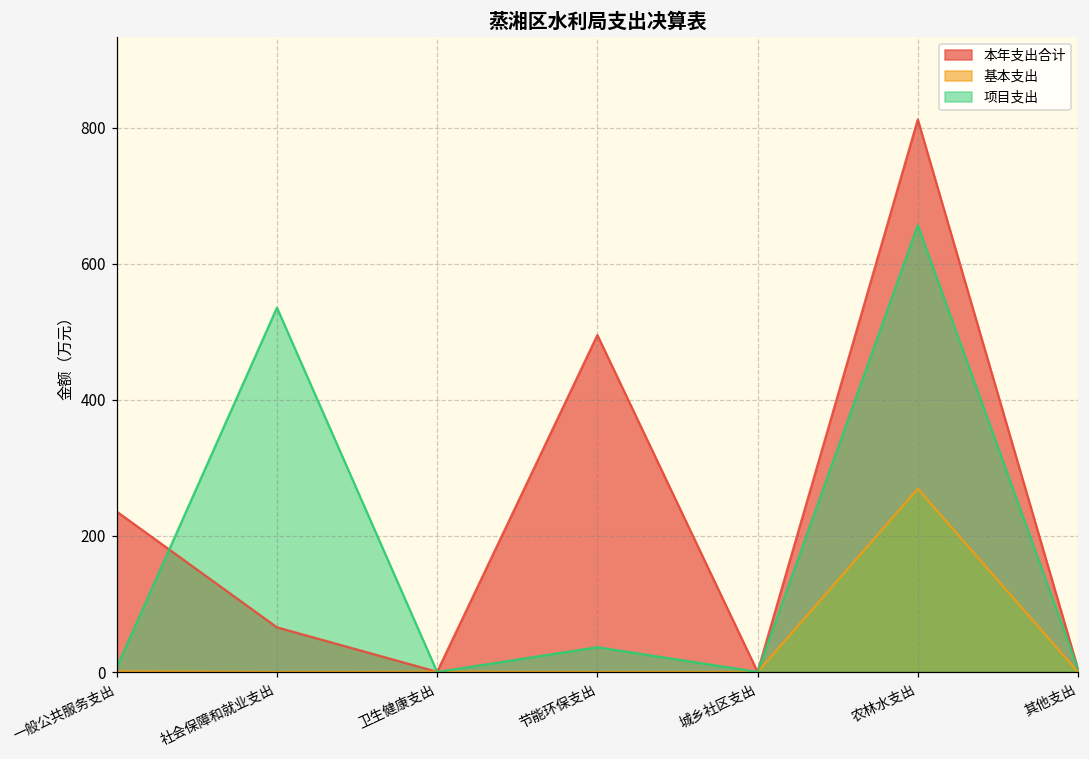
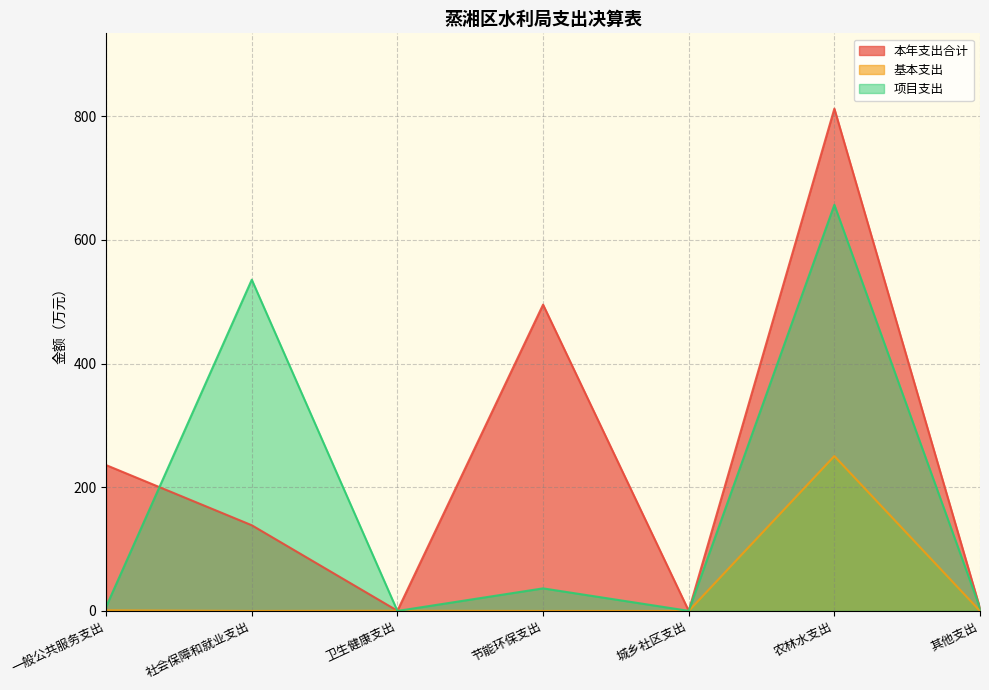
  {
    "本年支出合计": {
      "一般公共服务支出": 240,
-     "社会保障和就业支出": 70,
+     "社会保障和就业支出": 140,
      "节能环保支出": 500,
      "农林水支出": 810
    },
    "基本支出": {
      "一般公共服务支出": 0,
      "社会保障和就业支出": 0,
      "节能环保支出": 0,
-     "农林水支出": 270,
+     "农林水支出": 250,
      "其他支出": 0
    },
    "项目支出": {
      "一般公共服务支出": 10,
      "社会保障和就业支出": 540,
      "节能环保支出": 40,
      "农林水支出": 660
    }
  }
